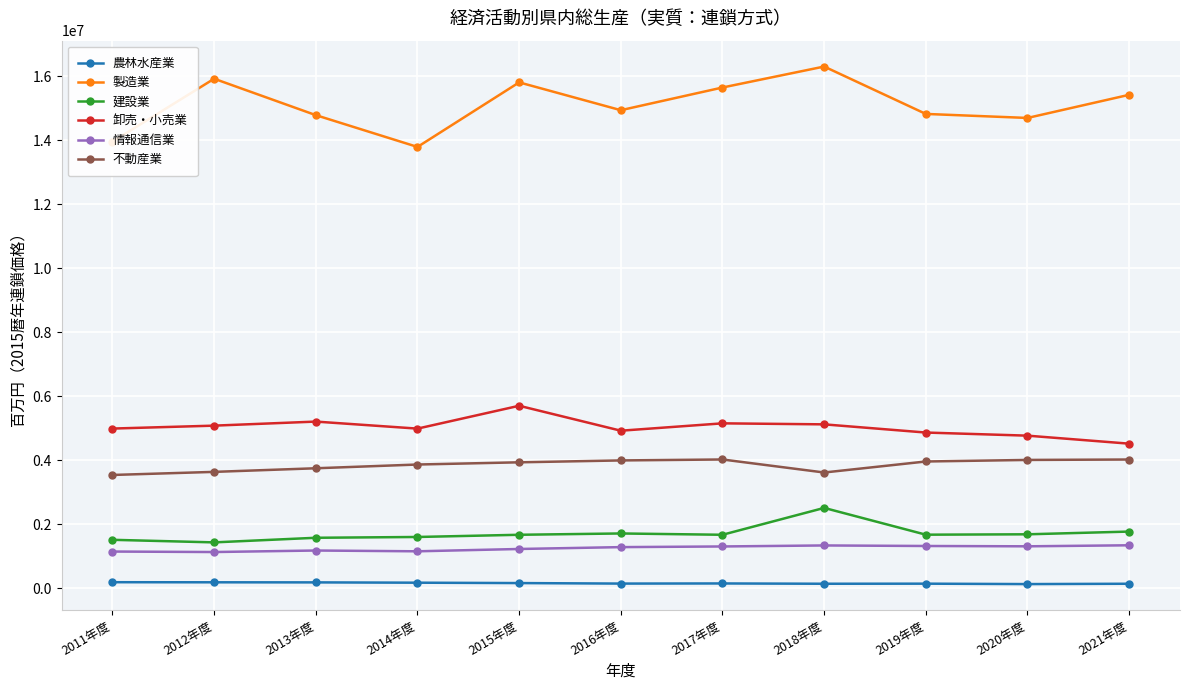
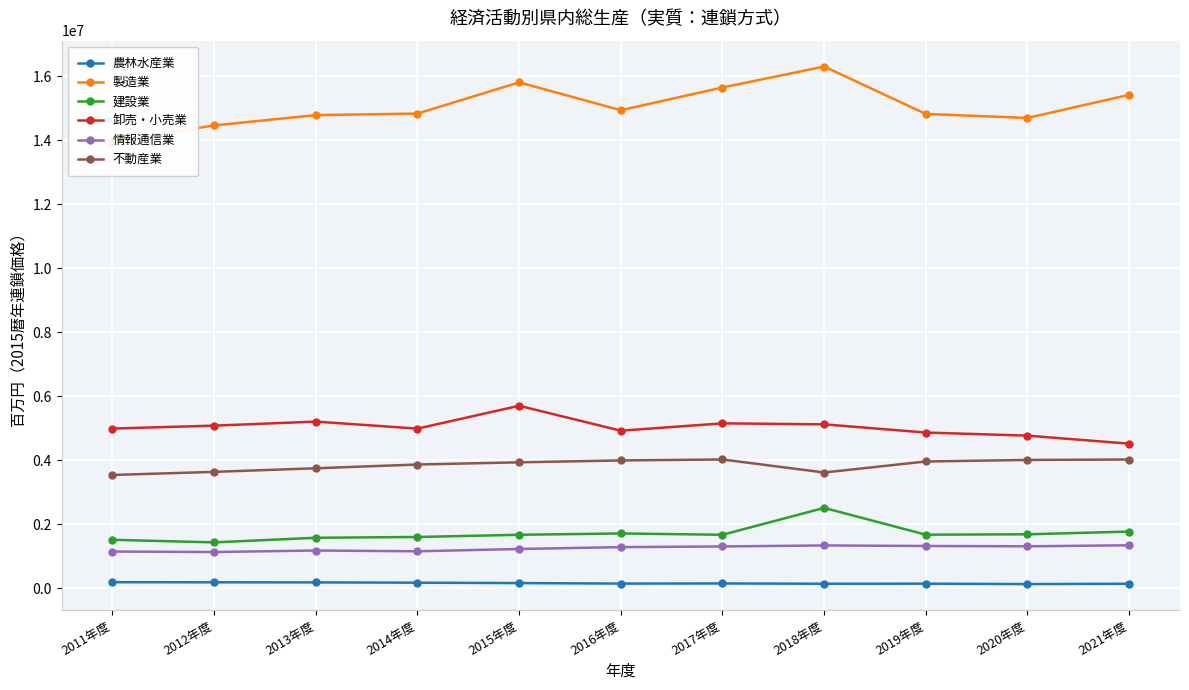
  {
    "農林水産業": {
      "2011年度": 200000,
      "2012年度": 200000,
      "2013年度": 200000,
      "2014年度": 200000,
      "2015年度": 200000,
      "2016年度": 100000,
      "2017年度": 100000,
      "2018年度": 100000,
      "2019年度": 100000,
      "2020年度": 100000,
      "2021年度": 100000
    },
    "製造業": {
-     "2012年度": 15900000,
+     "2012年度": 14500000,
      "2013年度": 14800000,
-     "2014年度": 13800000,
+     "2014年度": 14800000,
      "2015年度": 15800000,
      "2016年度": 14900000,
      "2017年度": 15600000,
      "2018年度": 16300000,
      "2019年度": 14800000,
      "2020年度": 14700000,
      "2021年度": 15400000
    },
    "建設業": {
      "2011年度": 1500000,
      "2012年度": 1400000,
      "2013年度": 1600000,
      "2014年度": 1600000,
      "2015年度": 1700000,
      "2016年度": 1700000,
      "2017年度": 1700000,
      "2018年度": 2500000,
      "2019年度": 1700000,
      "2020年度": 1700000,
      "2021年度": 1800000
    },
    "卸売・小売業": {
      "2011年度": 5000000,
      "2012年度": 5100000,
      "2013年度": 5200000,
      "2014年度": 5000000,
      "2015年度": 5700000,
      "2016年度": 4900000,
      "2017年度": 5200000,
      "2018年度": 5100000,
      "2019年度": 4900000,
      "2020年度": 4800000,
      "2021年度": 4500000
    },
    "情報通信業": {
      "2011年度": 1100000,
      "2012年度": 1100000,
      "2013年度": 1200000,
      "2014年度": 1200000,
      "2015年度": 1200000,
      "2016年度": 1300000,
      "2017年度": 1300000,
      "2018年度": 1300000,
      "2019年度": 1300000,
      "2020年度": 1300000,
      "2021年度": 1300000
    },
    "不動産業": {
      "2011年度": 3500000,
      "2012年度": 3600000,
      "2013年度": 3700000,
      "2014年度": 3900000,
      "2015年度": 3900000,
      "2016年度": 4000000,
      "2017年度": 4000000,
      "2018年度": 3600000,
      "2019年度": 4000000,
      "2020年度": 4000000,
      "2021年度": 4000000
    }
  }
